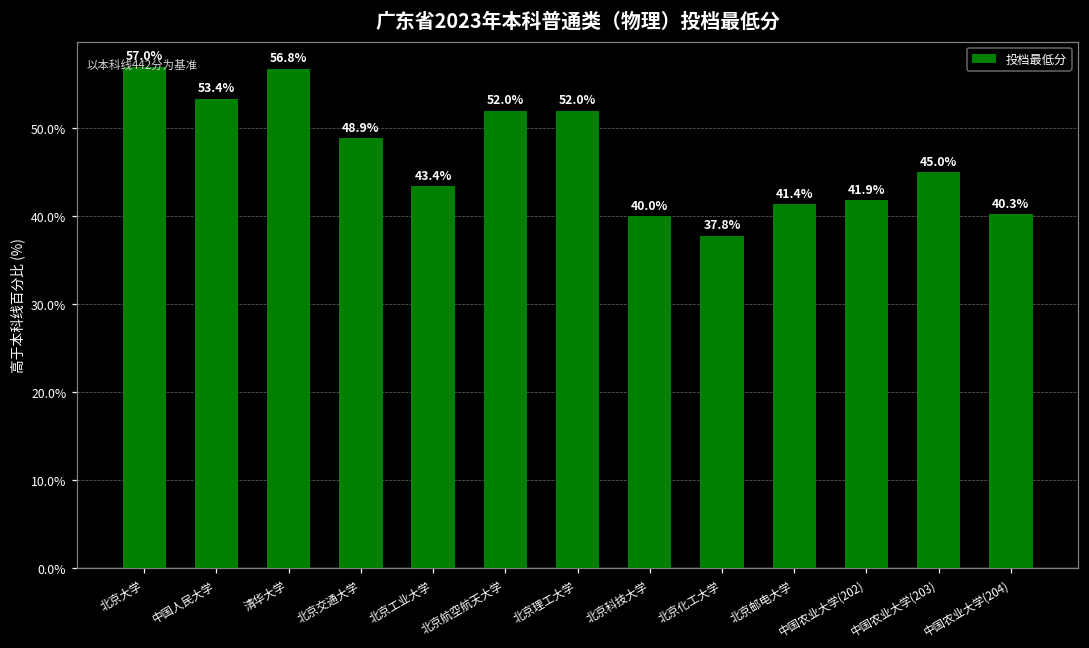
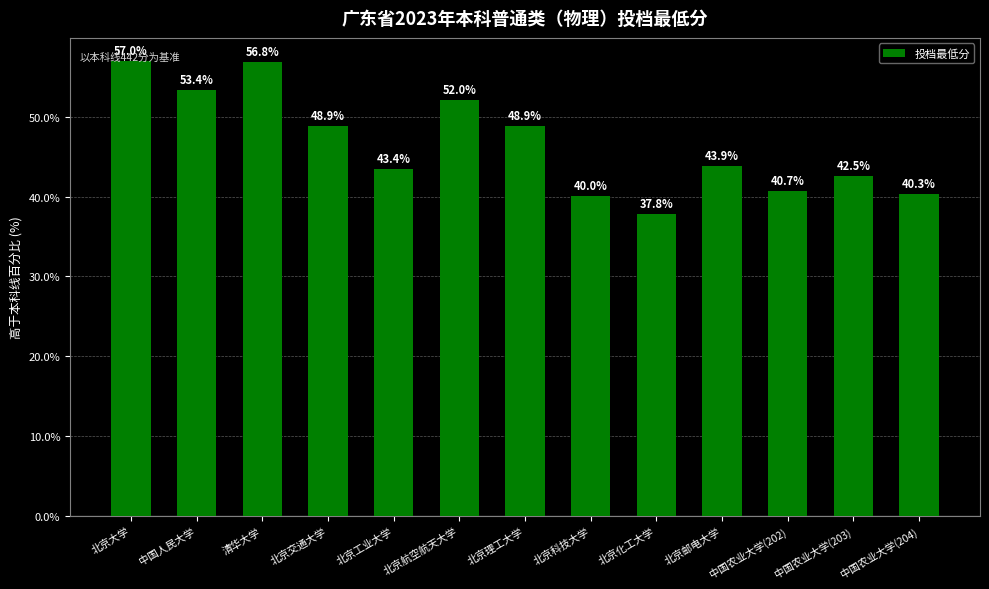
  {
    "中国人民大学": "53.4%",
    "清华大学": "56.8%",
    "北京交通大学": "48.9%",
    "北京工业大学": "43.4%",
    "北京航空航天大学": "52.0%",
-   "北京理工大学": "52.0%",
+   "北京理工大学": "48.9%",
    "北京科技大学": "40.0%",
    "北京化工大学": "37.8%",
-   "北京邮电大学": "41.4%",
-   "中国农业大学(202)": "41.9%",
-   "中国农业大学(203)": "45.0%",
+   "北京邮电大学": "43.9%",
+   "中国农业大学(202)": "40.7%",
+   "中国农业大学(203)": "42.5%",
    "中国农业大学(204)": "40.3%"
  }
